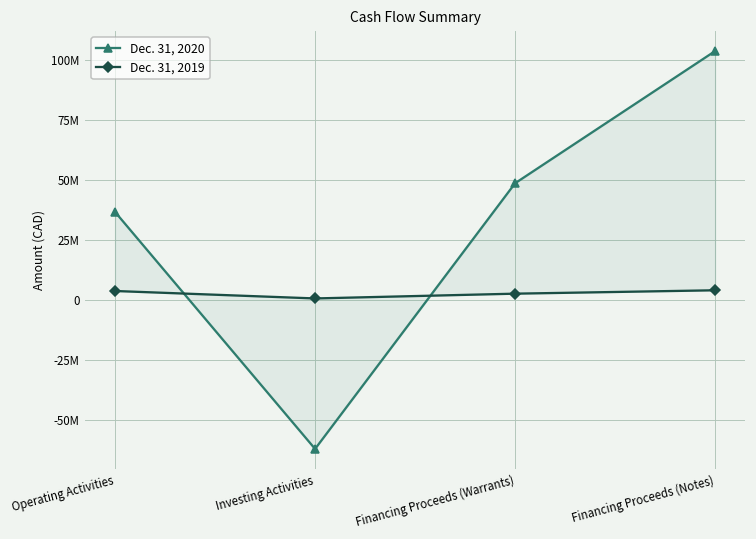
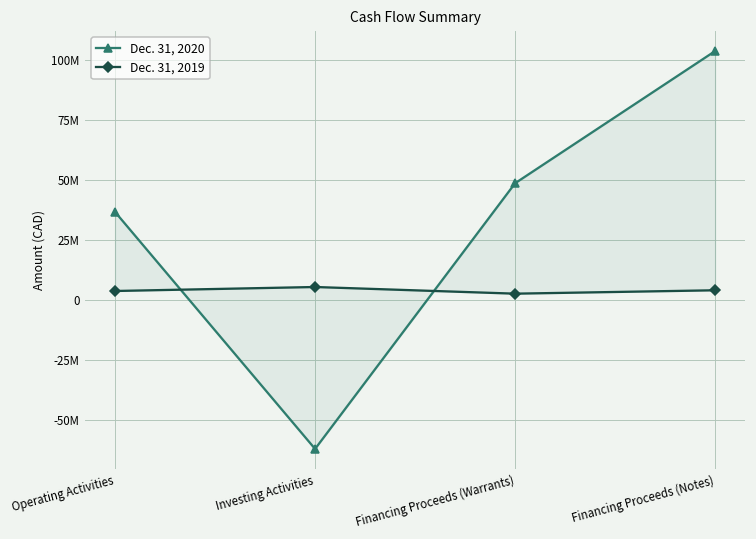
  {
    "Dec. 31, 2019": {
      "Operating Activities": 4000000,
-     "Investing Activities": 0,
+     "Investing Activities": 5000000,
      "Financing Proceeds (Warrants)": 2000000,
      "Financing Proceeds (Notes)": 4000000
    }
  }
